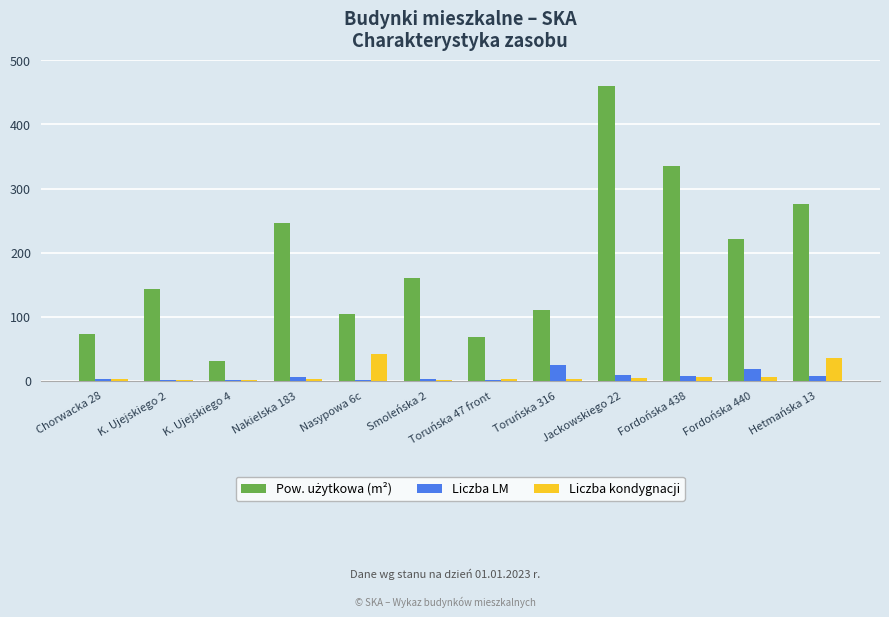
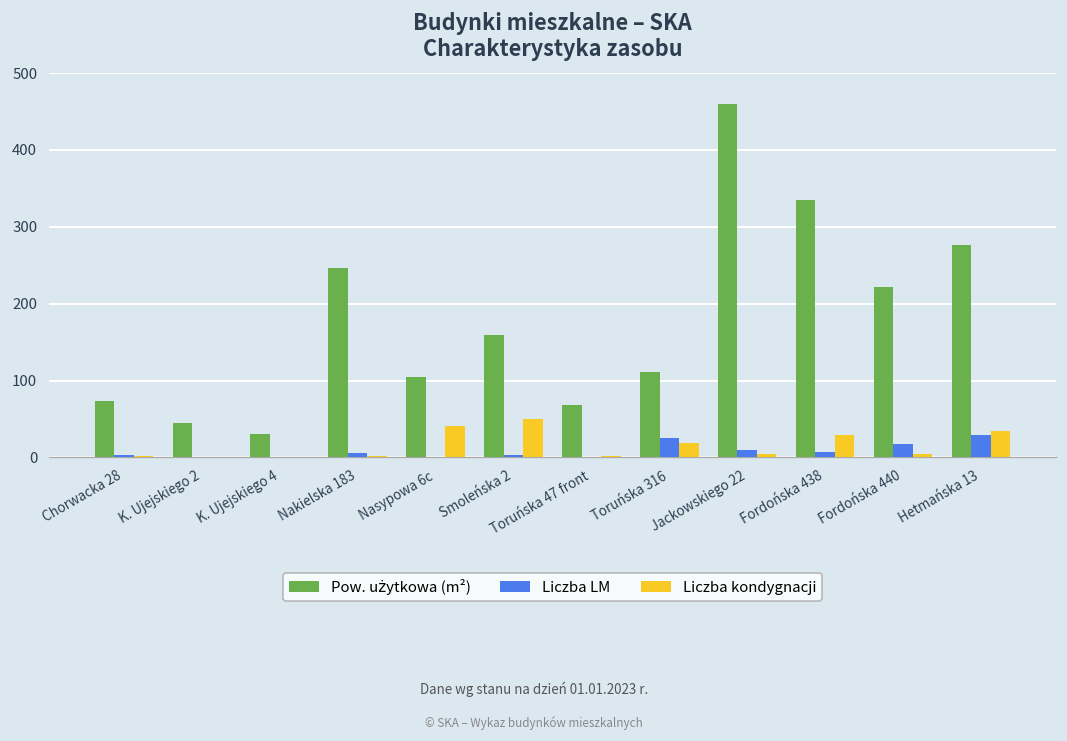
  {
    "Pow. użytkowa (m²)": {
      "Chorwacka 28": 70,
-     "K. Ujejskiego 2": 140,
+     "K. Ujejskiego 2": 50,
      "K. Ujejskiego 4": 30,
      "Nakielska 183": 250,
      "Nasypowa 6c": 100,
      "Smoleńska 2": 160,
      "Toruńska 47 front": 70,
      "Toruńska 316": 110,
      "Jackowskiego 22": 460,
      "Fordońska 438": 330,
      "Fordońska 440": 220,
      "Hetmańska 13": 280
    },
    "Liczba LM": {
      "Nakielska 183": 10,
      "Toruńska 316": 30,
      "Jackowskiego 22": 10,
      "Fordońska 438": 10,
      "Fordońska 440": 20,
-     "Hetmańska 13": 10
+     "Hetmańska 13": 30
    },
    "Liczba kondygnacji": {
      "Nasypowa 6c": 40,
-     "Smoleńska 2": 0,
-     "Toruńska 316": 0,
+     "Smoleńska 2": 50,
+     "Toruńska 316": 20,
      "Jackowskiego 22": 0,
-     "Fordońska 438": 10,
+     "Fordońska 438": 30,
      "Fordońska 440": 10,
      "Hetmańska 13": 40
    }
  }
